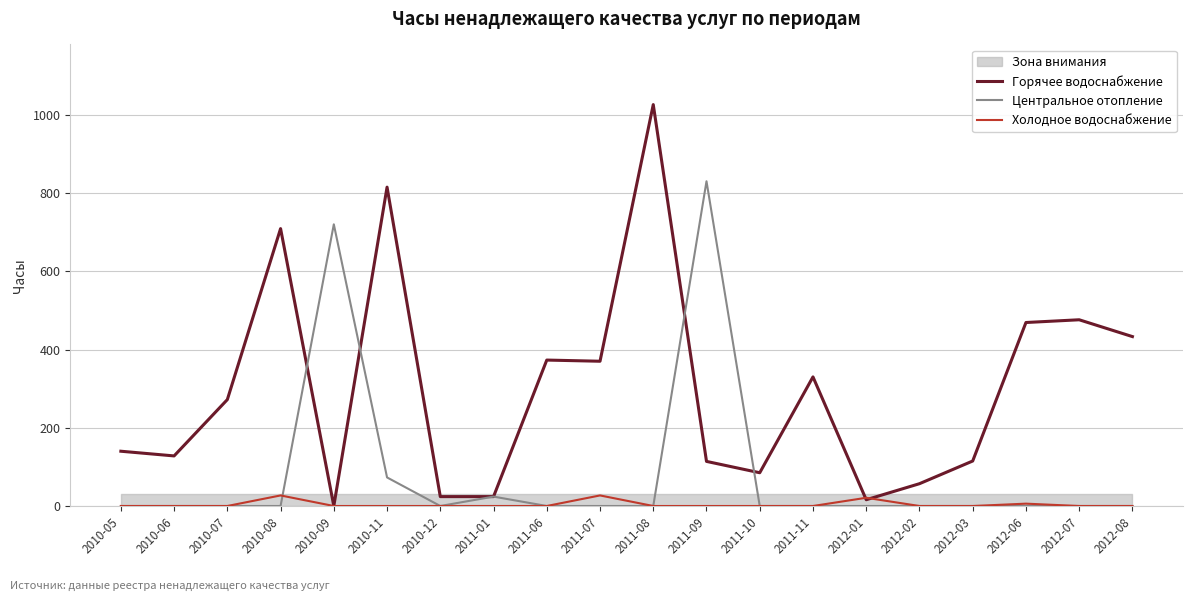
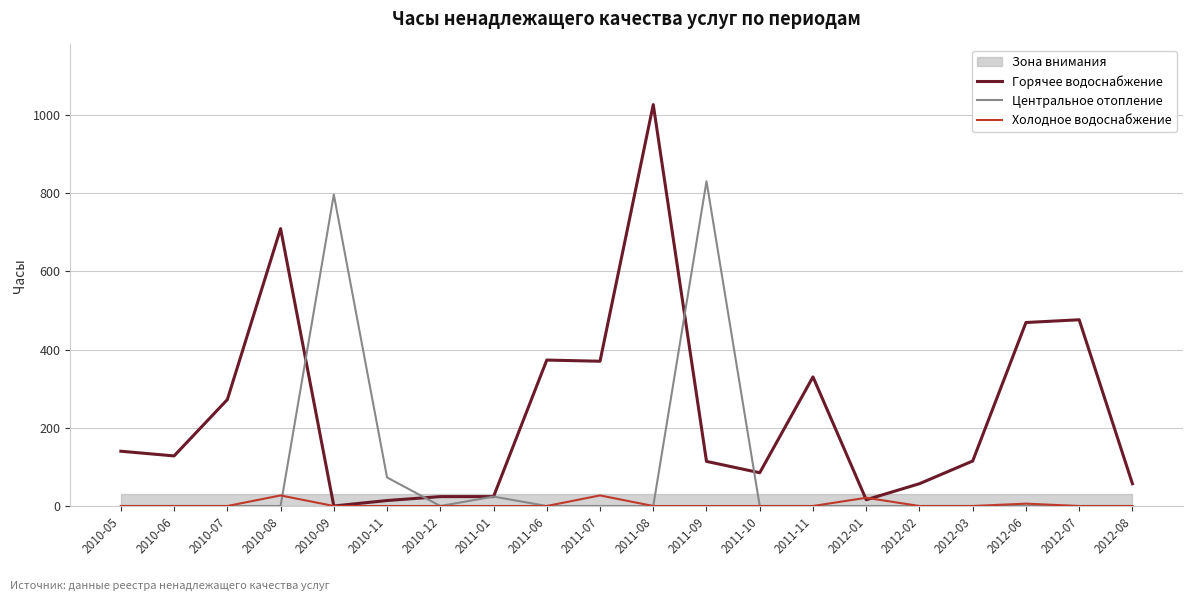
  {
    "Горячее водоснабжение": {
      "2010-05": 140,
      "2010-06": 130,
      "2010-07": 270,
      "2010-08": 710,
-     "2010-11": 820,
+     "2010-11": 10,
      "2011-06": 370,
      "2011-07": 370,
      "2011-08": 1030,
      "2011-09": 110,
      "2011-10": 90,
      "2011-11": 330,
      "2012-02": 60,
      "2012-03": 120,
      "2012-06": 470,
      "2012-07": 480,
-     "2012-08": 430
+     "2012-08": 60
    },
    "Зона внимания": {
      "2010-05": 30,
      "2010-06": 30,
      "2010-07": 30,
      "2010-09": 30,
      "2010-11": 30,
      "2011-06": 30,
      "2011-08": 30,
      "2011-09": 30,
      "2011-10": 30,
      "2011-11": 30,
      "2012-01": 30,
      "2012-02": 30,
      "2012-03": 30,
      "2012-06": 30,
      "2012-07": 30,
      "2012-08": 30
    },
    "Центральное отопление": {
      "2010-08": 0,
-     "2010-09": 720,
+     "2010-09": 800,
      "2010-11": 70,
      "2011-07": 0,
      "2011-09": 830,
      "2012-01": 0
    },
    "Холодное водоснабжение": {
      "2010-11": 0,
      "2011-01": 0,
      "2011-09": 0
    }
  }
